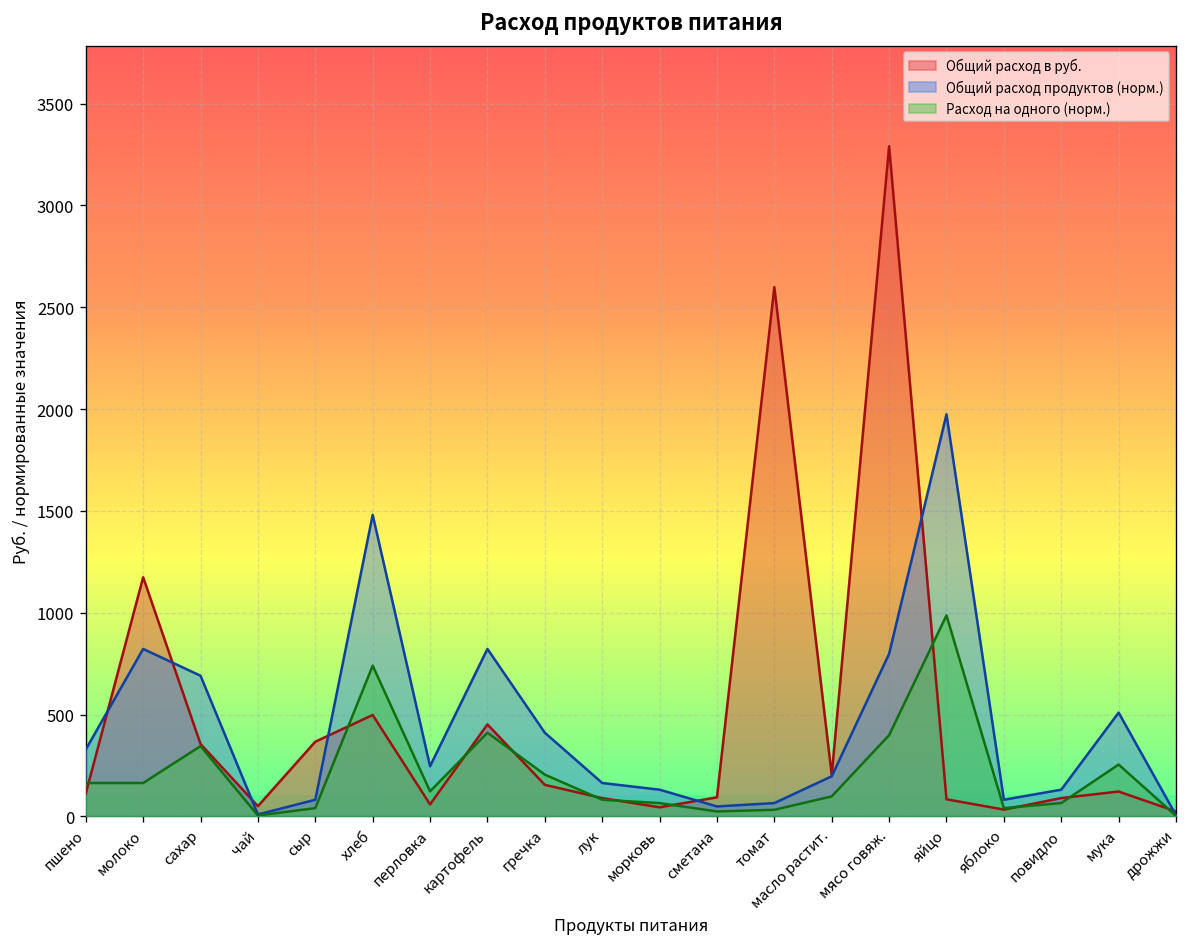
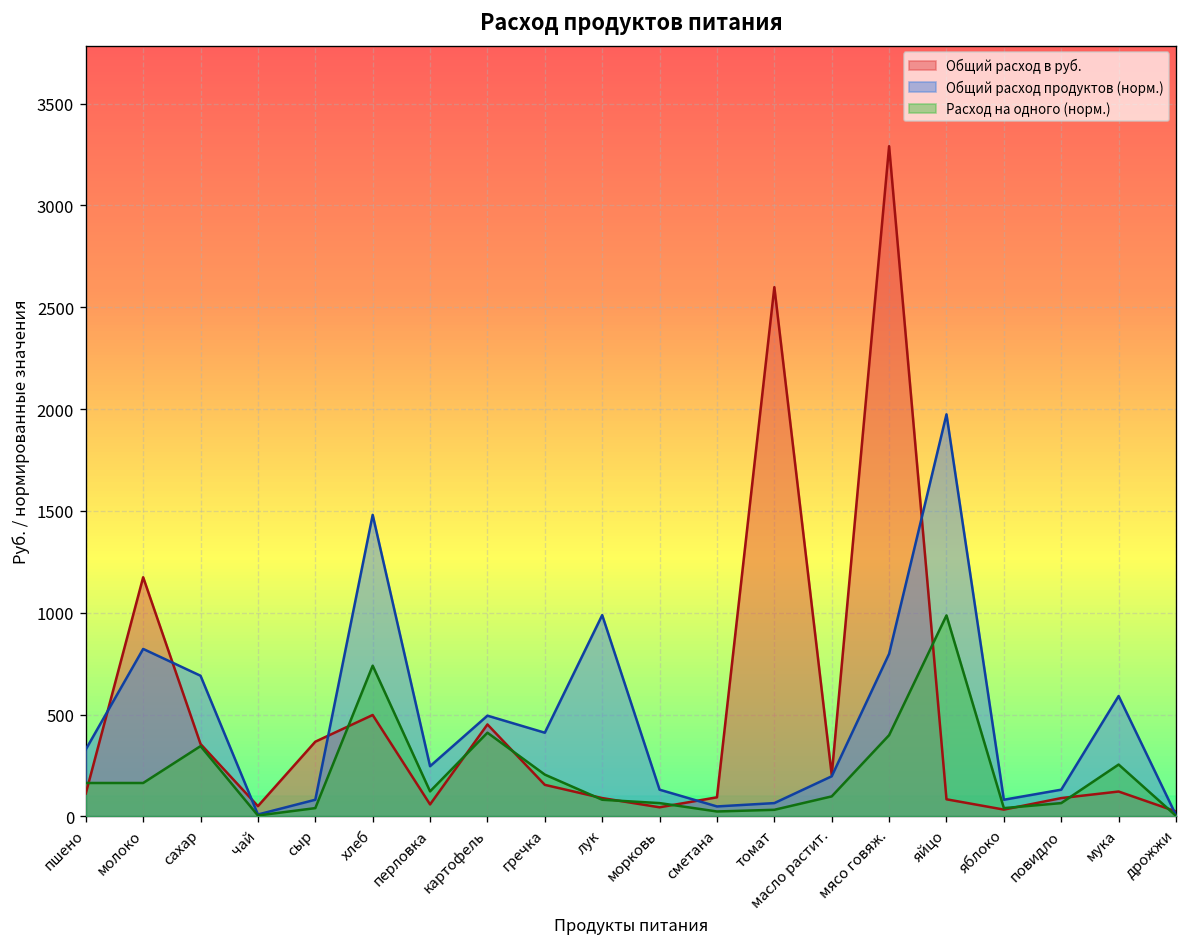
  {
    "Общий расход в руб.": {
      "пшено": 110,
      "молоко": 1170,
      "сыр": 370,
      "хлеб": 500,
      "картофель": 450,
      "гречка": 160,
      "томат": 2600,
      "мясо говяж.": 3290,
      "мука": 120
    },
    "Общий расход продуктов (норм.)": {
      "пшено": 330,
      "молоко": 820,
      "сахар": 690,
      "хлеб": 1480,
      "перловка": 250,
-     "картофель": 820,
+     "картофель": 500,
      "гречка": 410,
-     "лук": 160,
+     "лук": 990,
      "морковь": 130,
      "мясо говяж.": 800,
      "яйцо": 1970,
      "повидло": 130,
-     "мука": 510
+     "мука": 590
    },
    "Расход на одного (норм.)": {
      "пшено": 160,
      "молоко": 160,
      "хлеб": 740,
      "перловка": 120,
      "картофель": 410,
      "гречка": 210,
      "мясо говяж.": 400,
      "яйцо": 990,
      "мука": 260
    }
  }
